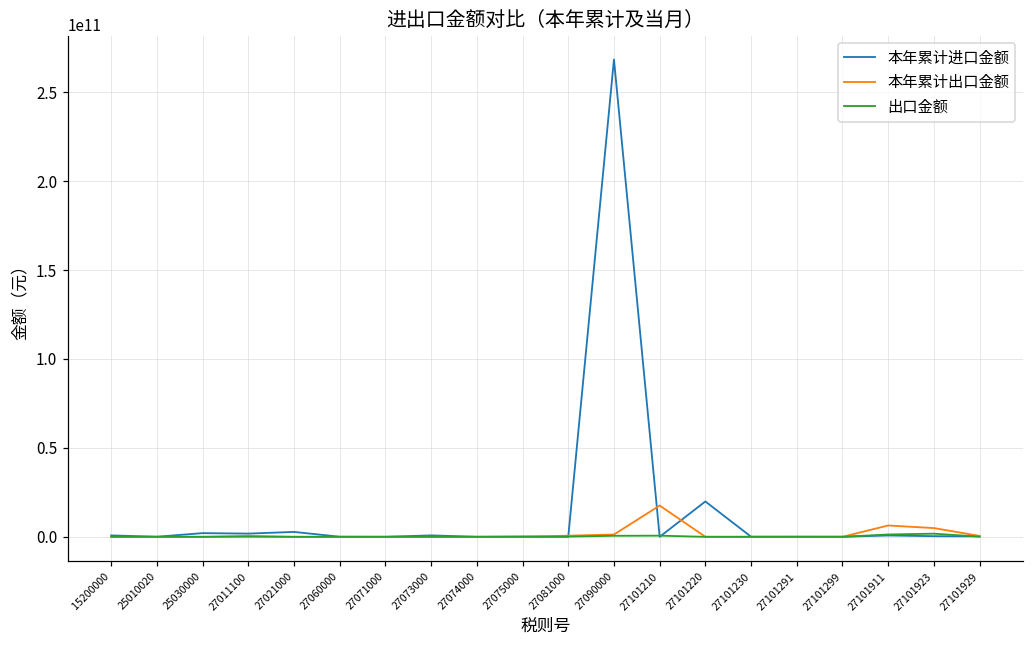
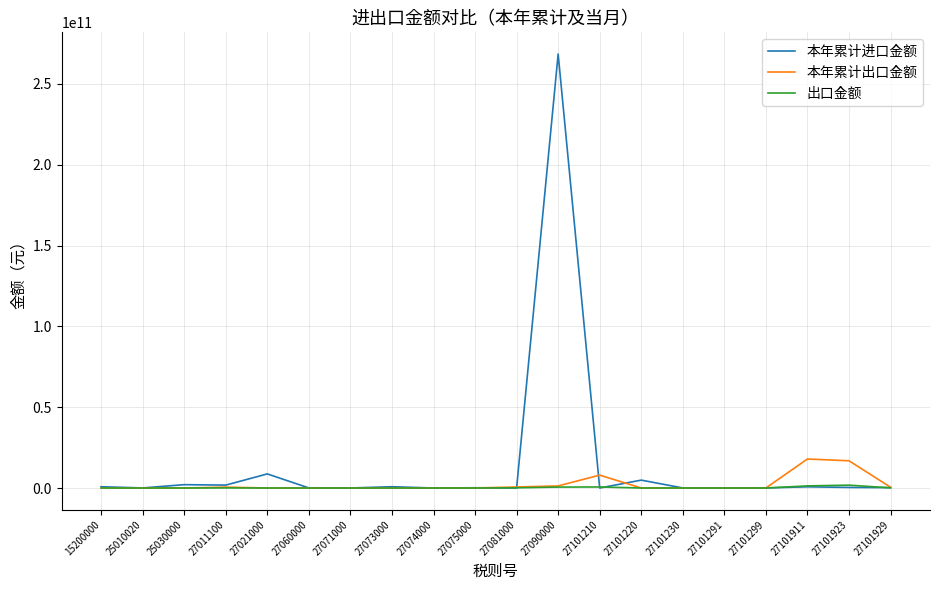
  {
    "本年累计进口金额": {
      "25030000": 2000000000,
-     "27021000": 3000000000,
+     "27021000": 9000000000,
      "27090000": 268000000000,
-     "27101220": 20000000000
+     "27101220": 5000000000
    },
    "本年累计出口金额": {
-     "27101210": 18000000000,
-     "27101911": 6000000000,
-     "27101923": 5000000000
+     "27101210": 8000000000,
+     "27101911": 18000000000,
+     "27101923": 17000000000
    }
  }
